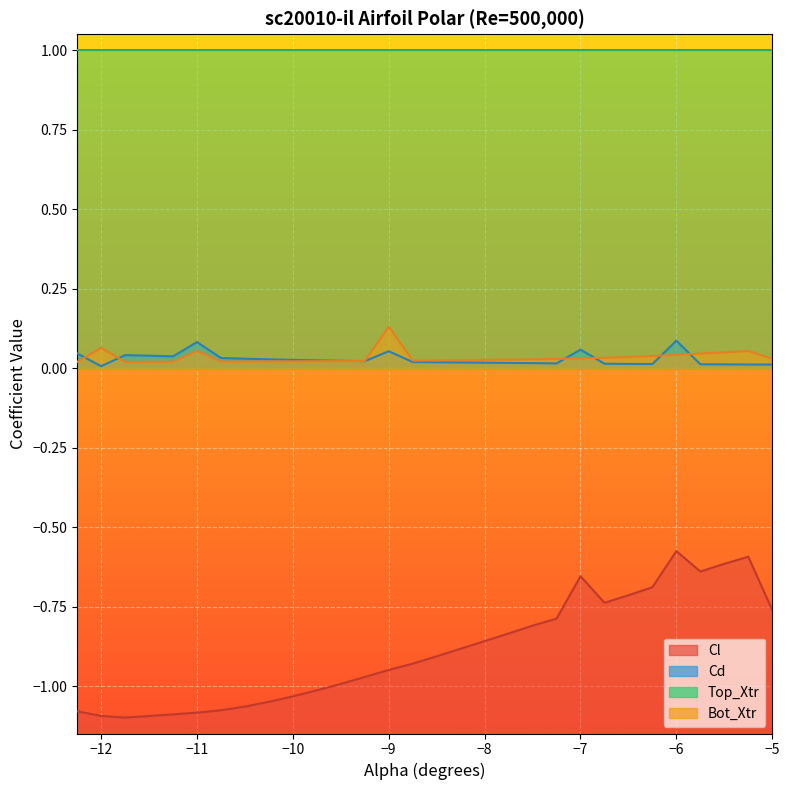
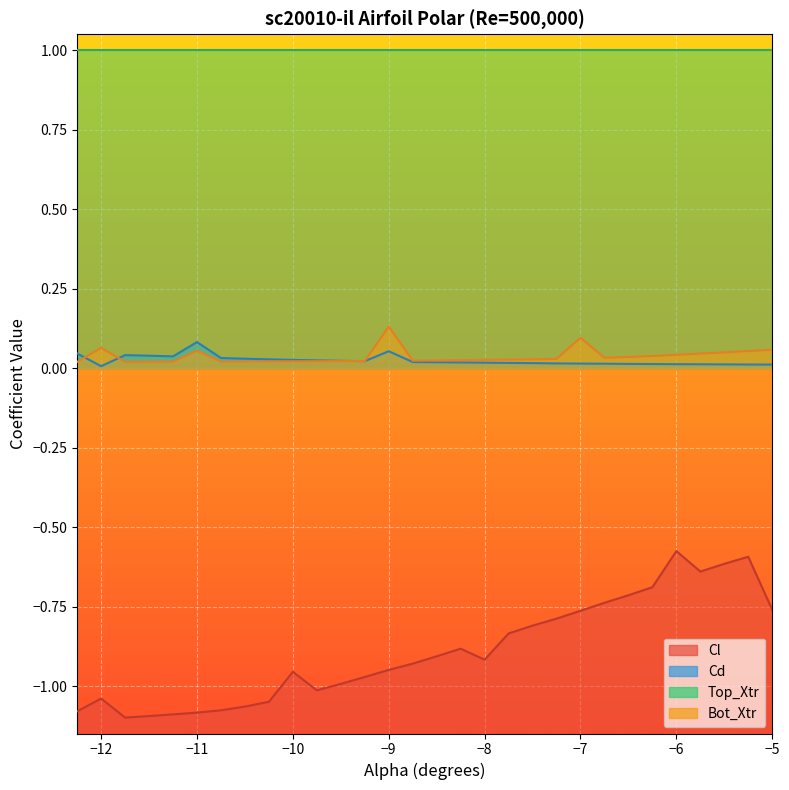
  {
    "Cl": {
-     "−12": -1.09,
+     "−12": -1.04,
      "−11": -1.08,
-     "−10": -1.03,
+     "−10": -0.95,
      "−9": -0.95,
-     "−8": -0.86,
-     "−7": -0.65,
+     "−8": -0.92,
+     "−7": -0.76,
      "−6": -0.57,
      "−5": -0.76
    },
    "Cd": {
      "−12": 0.01,
      "−11": 0.08,
      "−9": 0.05,
      "−8": 0.02,
-     "−7": 0.06,
-     "−6": 0.09,
+     "−7": 0.01,
+     "−6": 0.01,
      "−5": 0.01
    },
    "Top_Xtr": {
      "−12": 1.00,
      "−11": 1.00,
      "−10": 1.00,
      "−9": 1.00,
      "−8": 1.00,
      "−7": 1.00,
      "−6": 1.00,
      "−5": 1.00
    },
    "Bot_Xtr": {
      "−12": 0.06,
      "−11": 0.06,
      "−9": 0.13,
      "−8": 0.03,
-     "−7": 0.03,
+     "−7": 0.10,
      "−6": 0.04,
-     "−5": 0.03
+     "−5": 0.06
    }
  }
